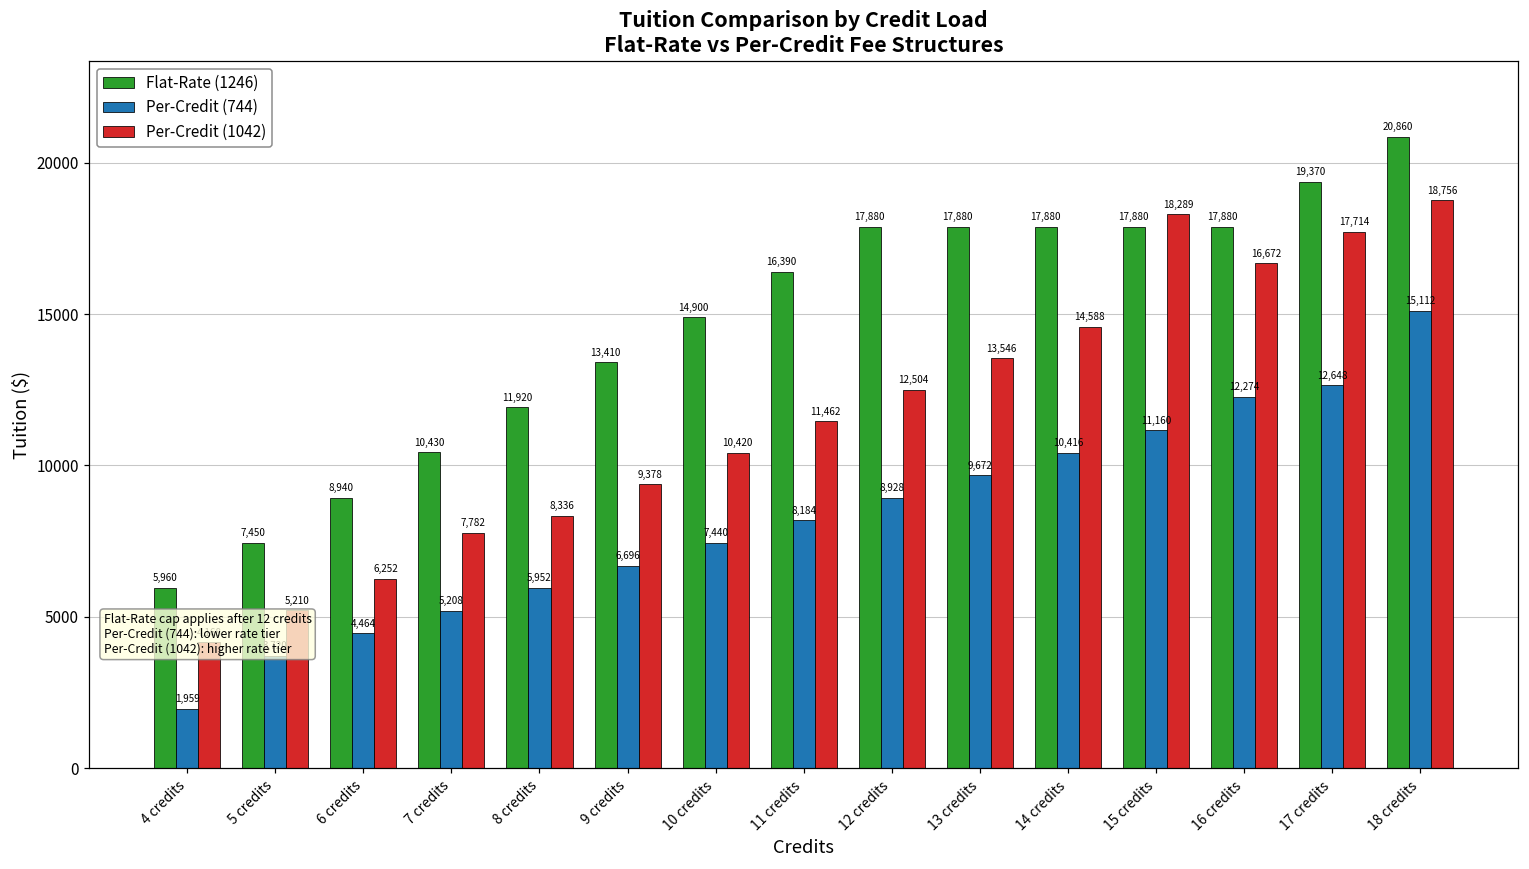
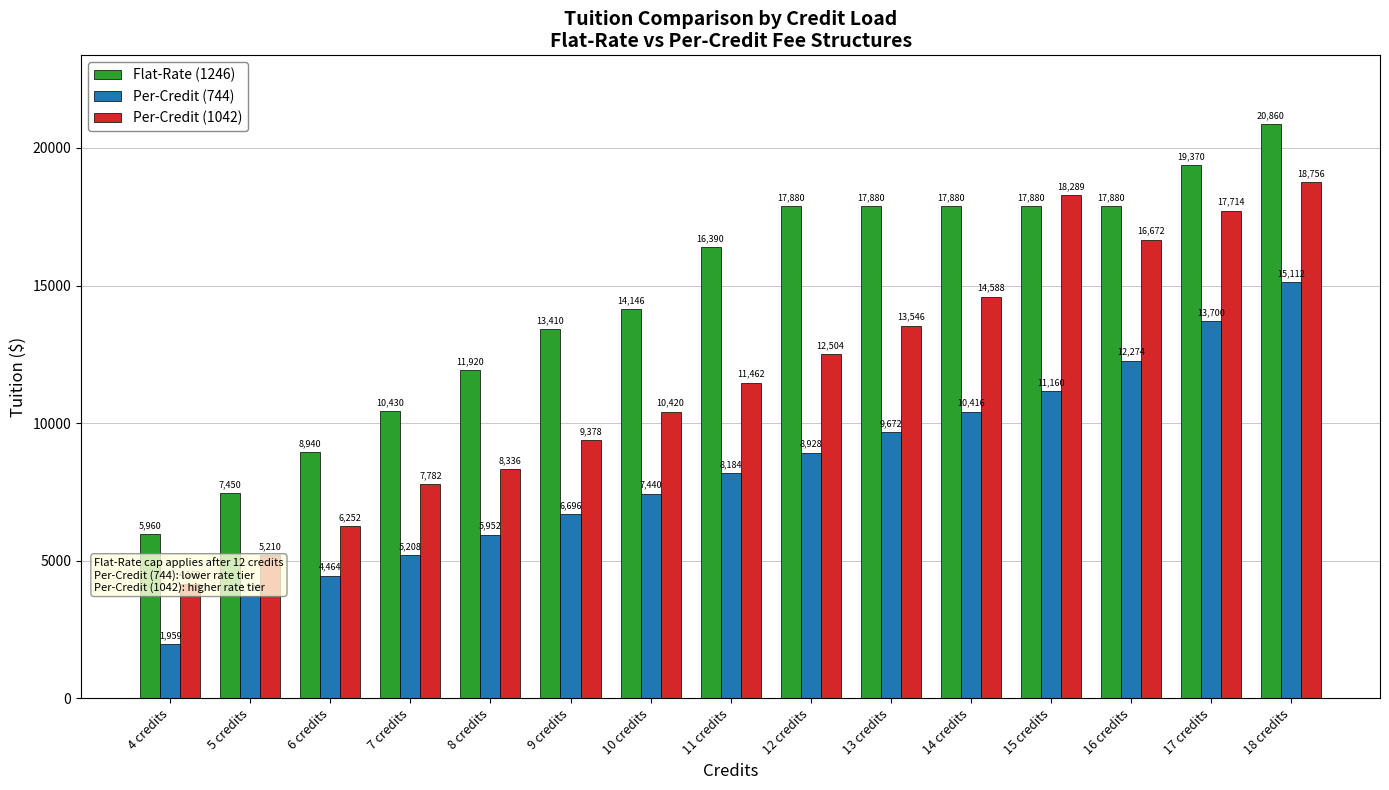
  {
    "Flat-Rate (1246)": {
      "4 credits": "5,960",
      "5 credits": "7,450",
      "6 credits": "8,940",
      "7 credits": "10,430",
      "8 credits": "11,920",
      "9 credits": "13,410",
-     "10 credits": "14,900",
+     "10 credits": "14,146",
      "11 credits": "16,390",
      "12 credits": "17,880",
      "13 credits": "17,880",
      "14 credits": "17,880",
      "15 credits": "17,880",
      "16 credits": "17,880",
      "17 credits": "19,370",
      "18 credits": "20,860"
    },
    "Per-Credit (744)": {
      "4 credits": "1,959",
      "6 credits": "4,464",
      "7 credits": "5,208",
      "8 credits": "5,952",
      "9 credits": "6,696",
      "10 credits": "7,440",
      "11 credits": "8,184",
      "12 credits": "8,928",
      "13 credits": "9,672",
      "14 credits": "10,416",
      "15 credits": "11,160",
      "16 credits": "12,274",
-     "17 credits": "12,648",
+     "17 credits": "13,700",
      "18 credits": "15,112"
    },
    "Per-Credit (1042)": {
      "6 credits": "6,252",
      "7 credits": "7,782",
      "8 credits": "8,336",
      "9 credits": "9,378",
      "10 credits": "10,420",
      "11 credits": "11,462",
      "12 credits": "12,504",
      "13 credits": "13,546",
      "14 credits": "14,588",
      "15 credits": "18,289",
      "16 credits": "16,672",
      "17 credits": "17,714",
      "18 credits": "18,756"
    }
  }
